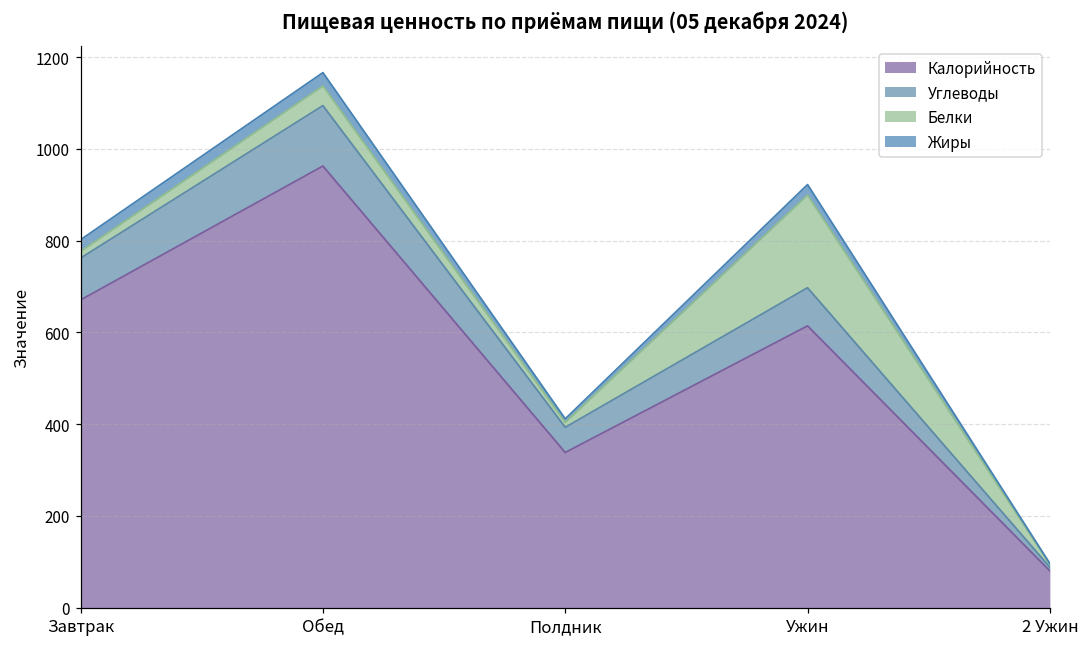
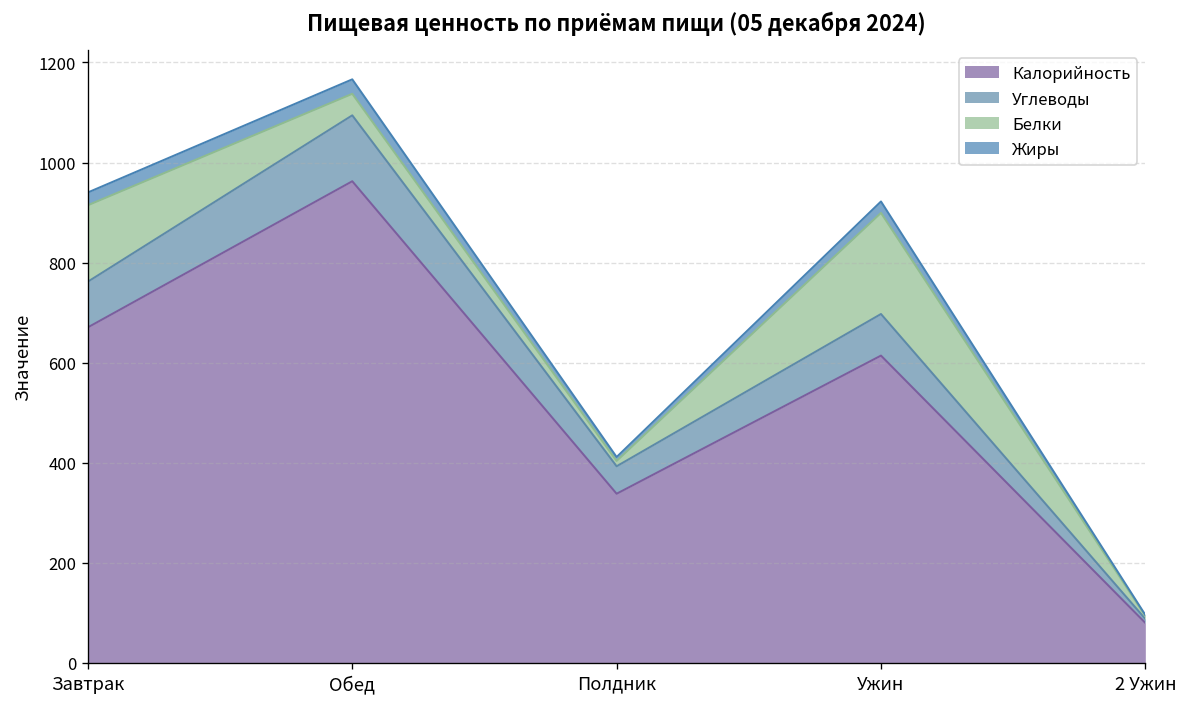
  {
    "Белки": {
-     "Завтрак": 10,
+     "Завтрак": 150,
      "Обед": 40,
      "Полдник": 10,
      "Ужин": 200
    }
  }
